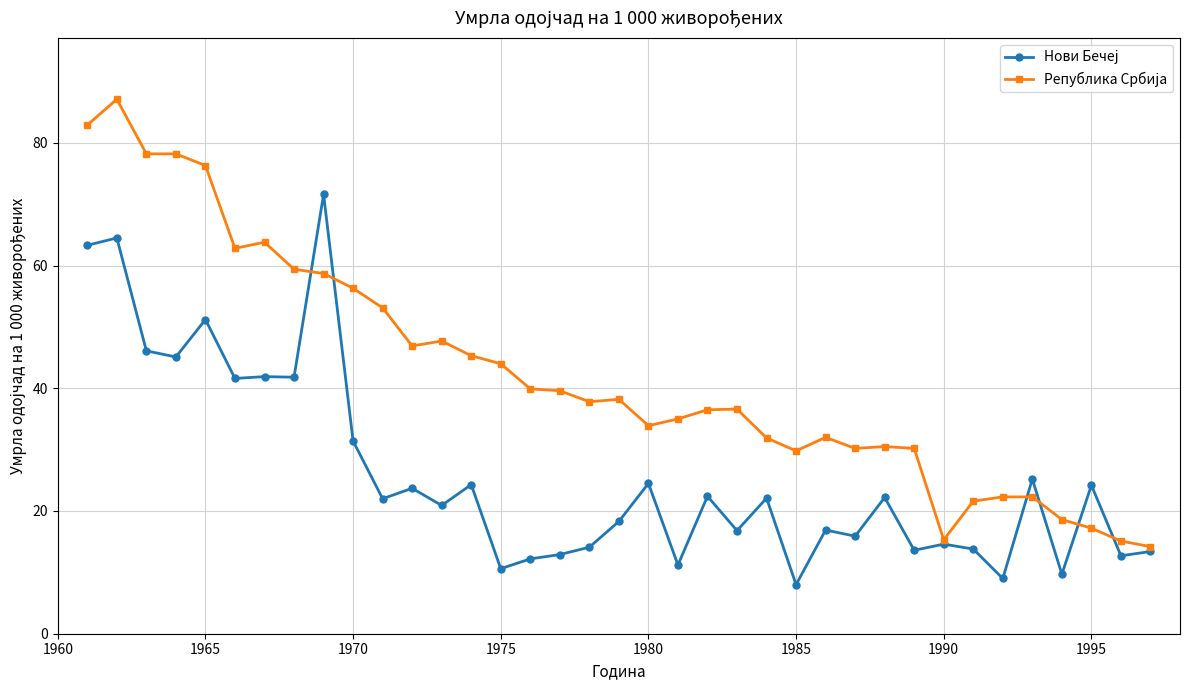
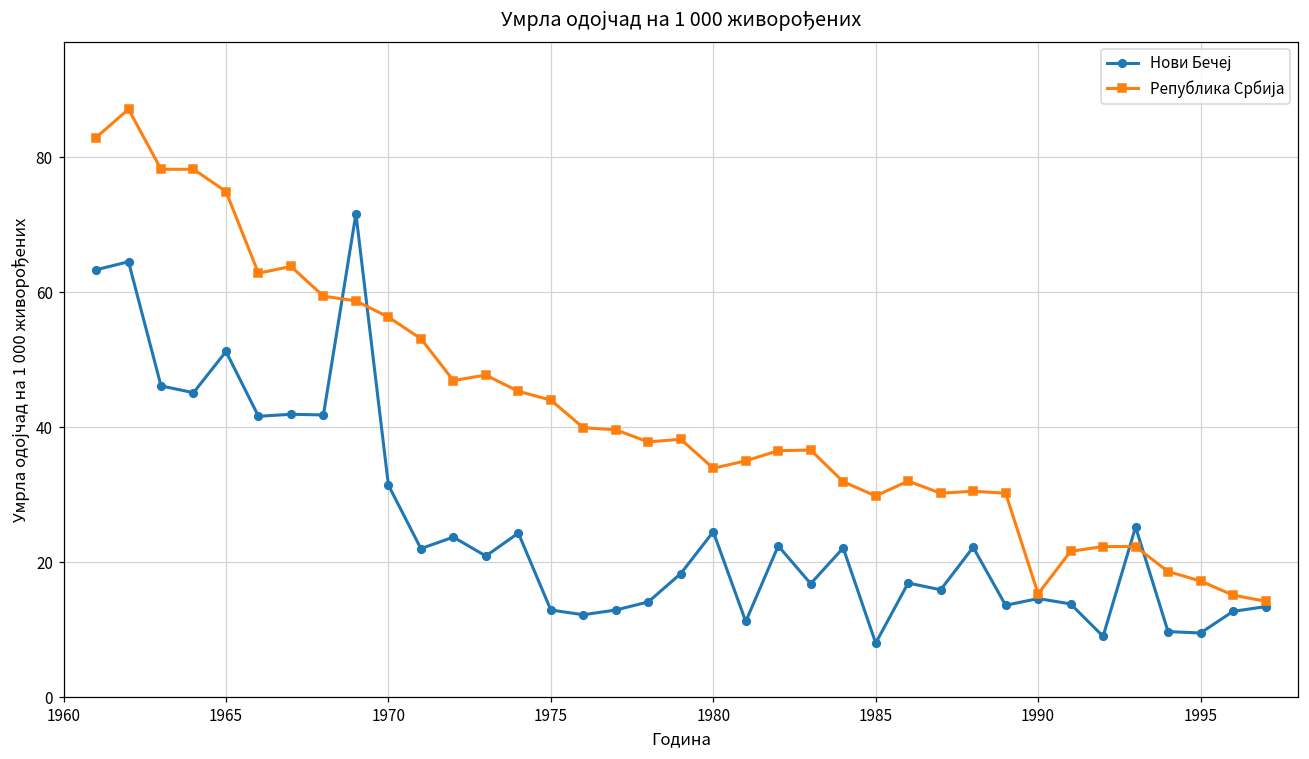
  {
    "Нови Бечеј": {
      "1965": 51,
      "1970": 31,
-     "1975": 11,
+     "1975": 13,
      "1980": 25,
      "1985": 8,
      "1990": 15,
-     "1995": 24
+     "1995": 10
    },
    "Република Србија": {
-     "1965": 76,
+     "1965": 75,
      "1970": 56,
      "1975": 44,
      "1980": 34,
      "1985": 30,
      "1990": 15,
      "1995": 17
    }
  }
